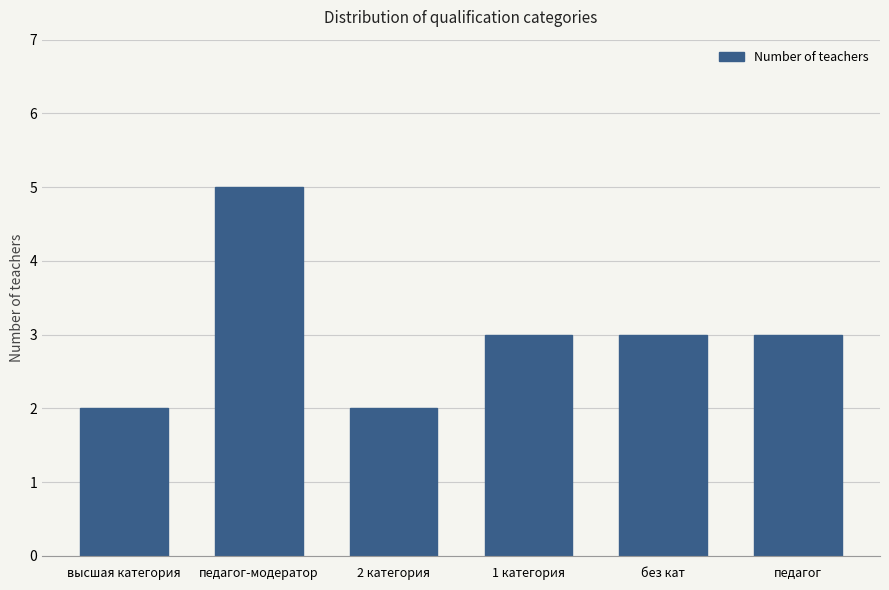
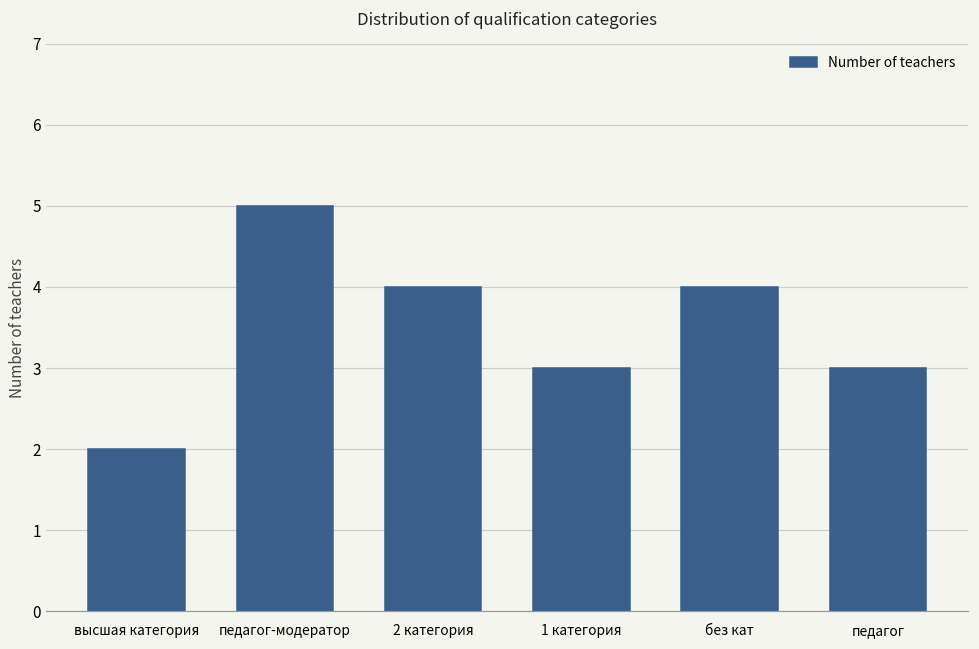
  {
    "высшая категория": 2,
    "педагог-модератор": 5,
-   "2 категория": 2,
+   "2 категория": 4,
    "1 категория": 3,
-   "без кат": 3,
+   "без кат": 4,
    "педагог": 3
  }
